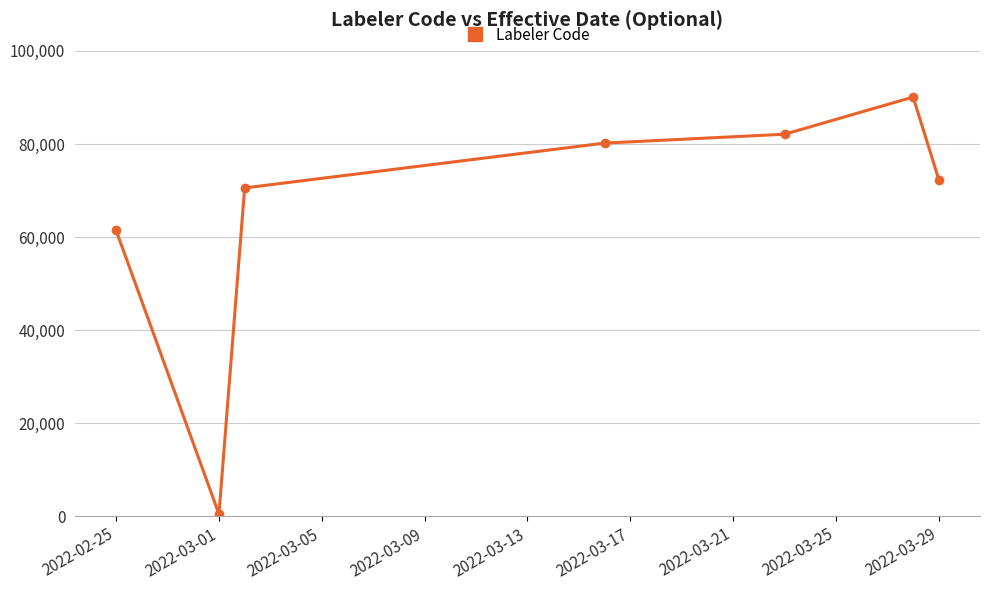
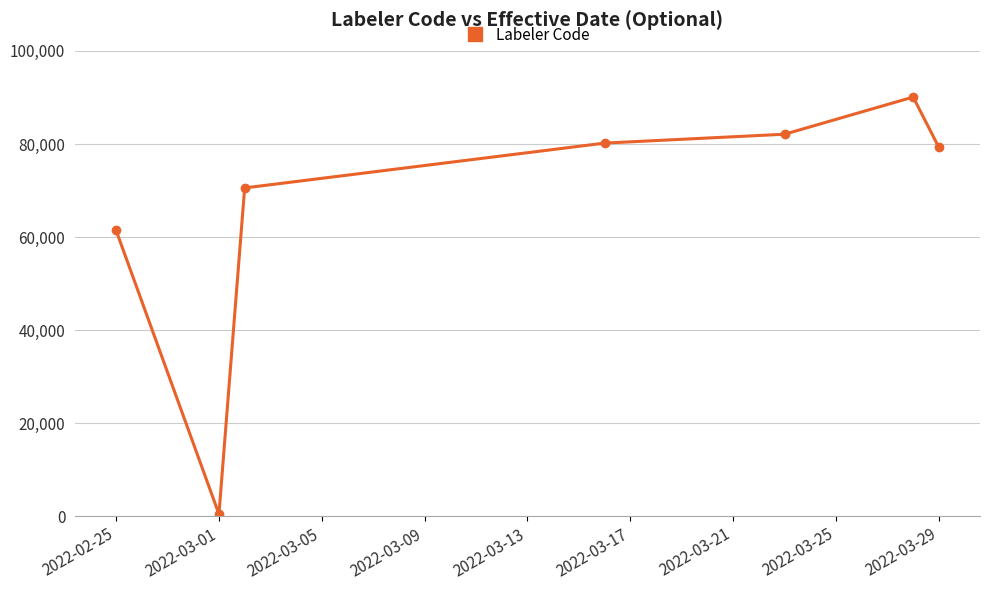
  {
    "2022-02-25": "61,000",
    "2022-03-01": "0",
-   "2022-03-29": "72,000"
+   "2022-03-29": "79,000"
  }
